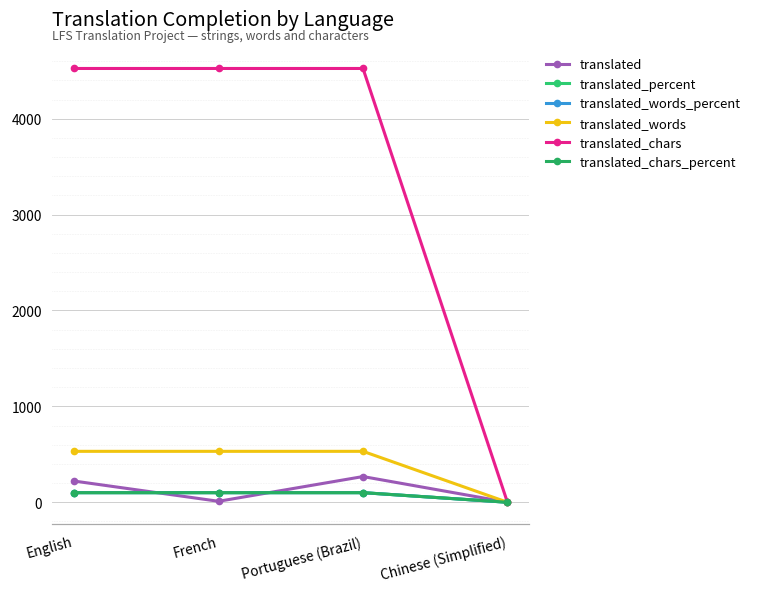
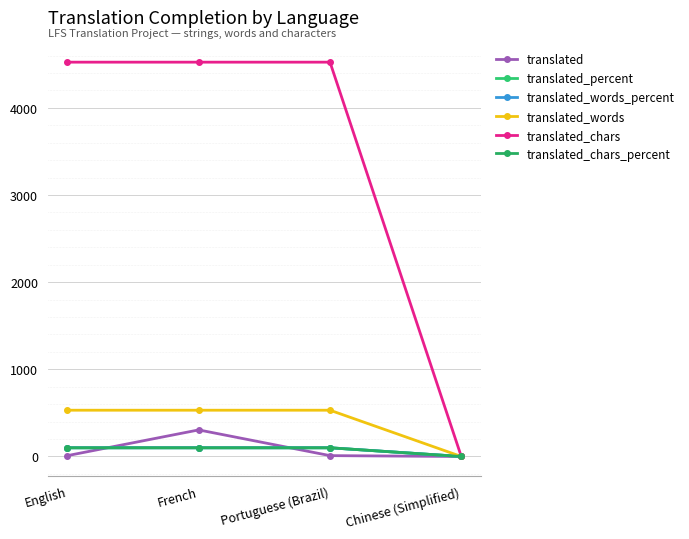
  {
    "translated": {
-     "English": 200,
-     "French": 0,
-     "Portuguese (Brazil)": 300
+     "English": 0,
+     "French": 300,
+     "Portuguese (Brazil)": 0
    },
    "translated_chars_percent": {
      "English": 100,
      "French": 100,
      "Portuguese (Brazil)": 100
    },
    "translated_words": {
      "English": 500,
      "French": 500,
      "Portuguese (Brazil)": 500
    },
    "translated_chars": {
      "English": 4500,
      "French": 4500,
      "Portuguese (Brazil)": 4500
    }
  }
